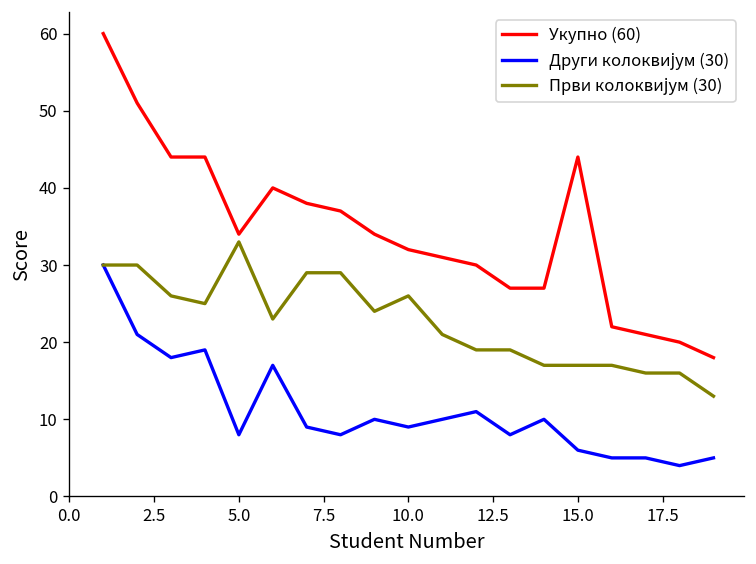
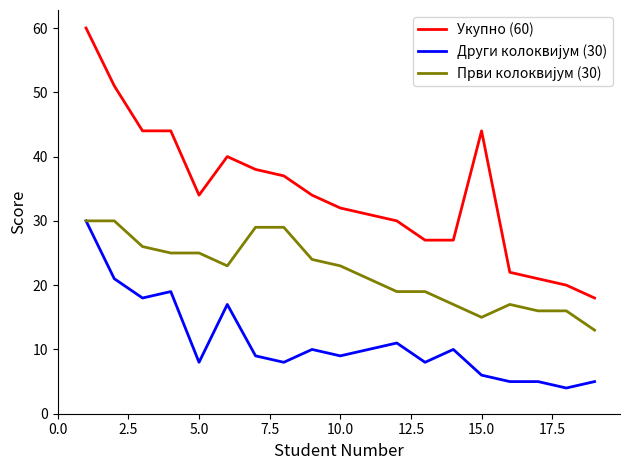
  {
    "Укупно (60)": {
      "5.0": 34,
      "10.0": 32,
      "15.0": 44
    },
    "Други колоквијум (30)": {
      "5.0": 8,
      "10.0": 9,
      "15.0": 6
    },
    "Први колоквијум (30)": {
-     "5.0": 33,
-     "10.0": 26,
-     "15.0": 17
+     "5.0": 25,
+     "10.0": 23,
+     "15.0": 15
    }
  }
